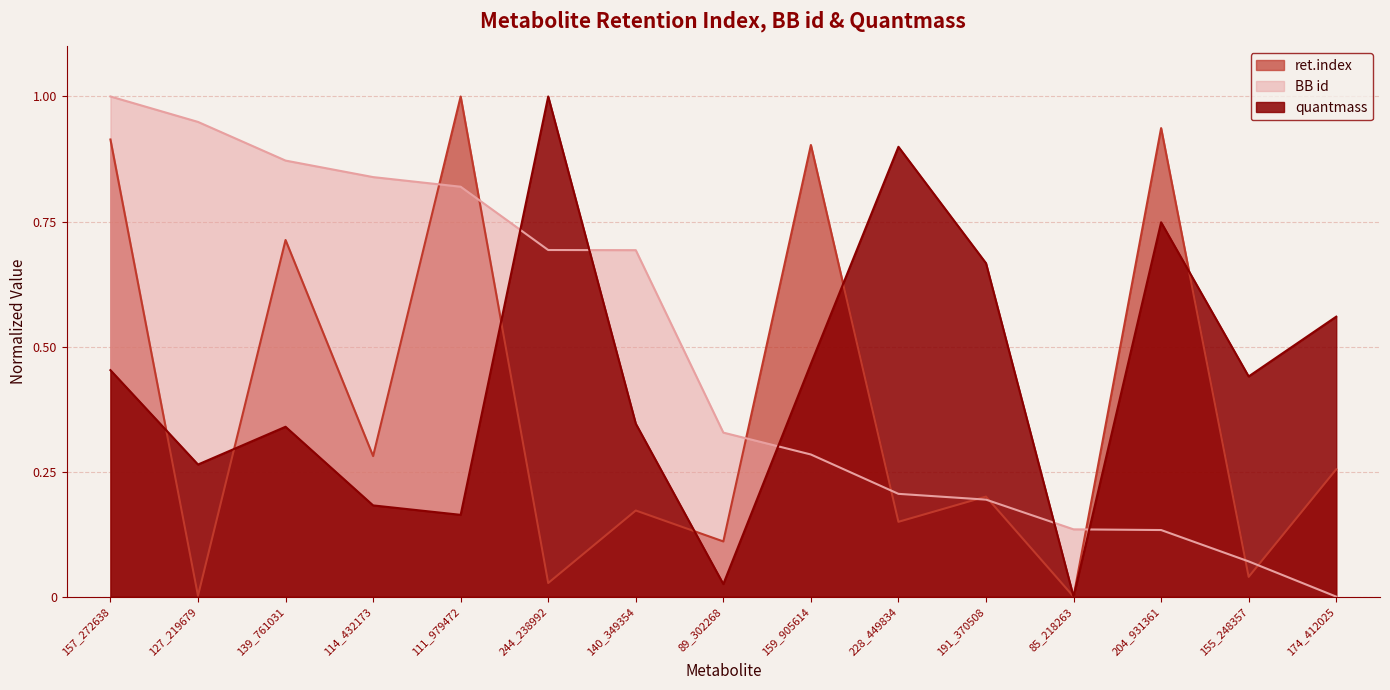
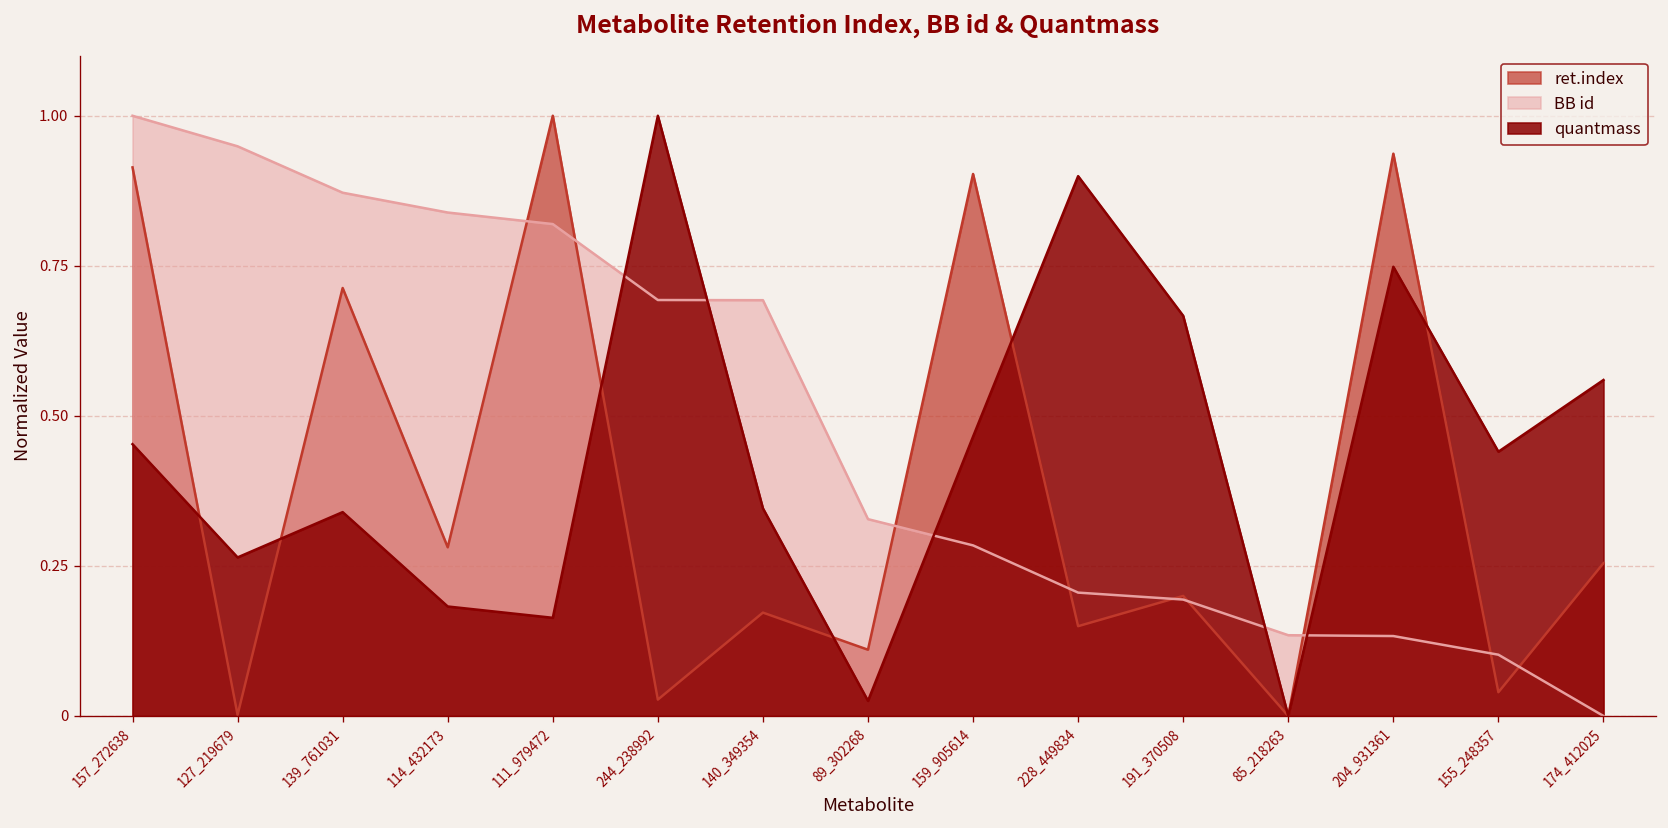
  {
    "ret.index": {
      "157_272638": 0.91,
      "127_219679": 0.00,
      "139_761031": 0.71,
      "114_432173": 0.28,
      "111_979472": 1.00,
      "244_238992": 0.03,
      "140_349354": 0.17,
      "89_302268": 0.11,
      "159_905614": 0.90,
      "228_449834": 0.15,
      "191_370508": 0.20,
      "204_931361": 0.94,
      "155_248357": 0.04,
      "174_412025": 0.25
    },
    "BB id": {
      "157_272638": 1.00,
      "127_219679": 0.95,
      "139_761031": 0.87,
      "114_432173": 0.84,
      "111_979472": 0.82,
      "244_238992": 0.69,
      "140_349354": 0.69,
      "89_302268": 0.33,
      "159_905614": 0.28,
      "228_449834": 0.21,
      "191_370508": 0.19,
      "85_218263": 0.13,
      "204_931361": 0.13,
-     "155_248357": 0.07,
+     "155_248357": 0.10,
      "174_412025": 0.00
    },
    "quantmass": {
      "157_272638": 0.45,
      "127_219679": 0.26,
      "139_761031": 0.34,
      "114_432173": 0.18,
      "111_979472": 0.16,
      "244_238992": 1.00,
      "140_349354": 0.35,
      "89_302268": 0.03,
      "159_905614": 0.47,
      "228_449834": 0.90,
      "191_370508": 0.67,
      "204_931361": 0.75,
      "155_248357": 0.44,
      "174_412025": 0.56
    }
  }
